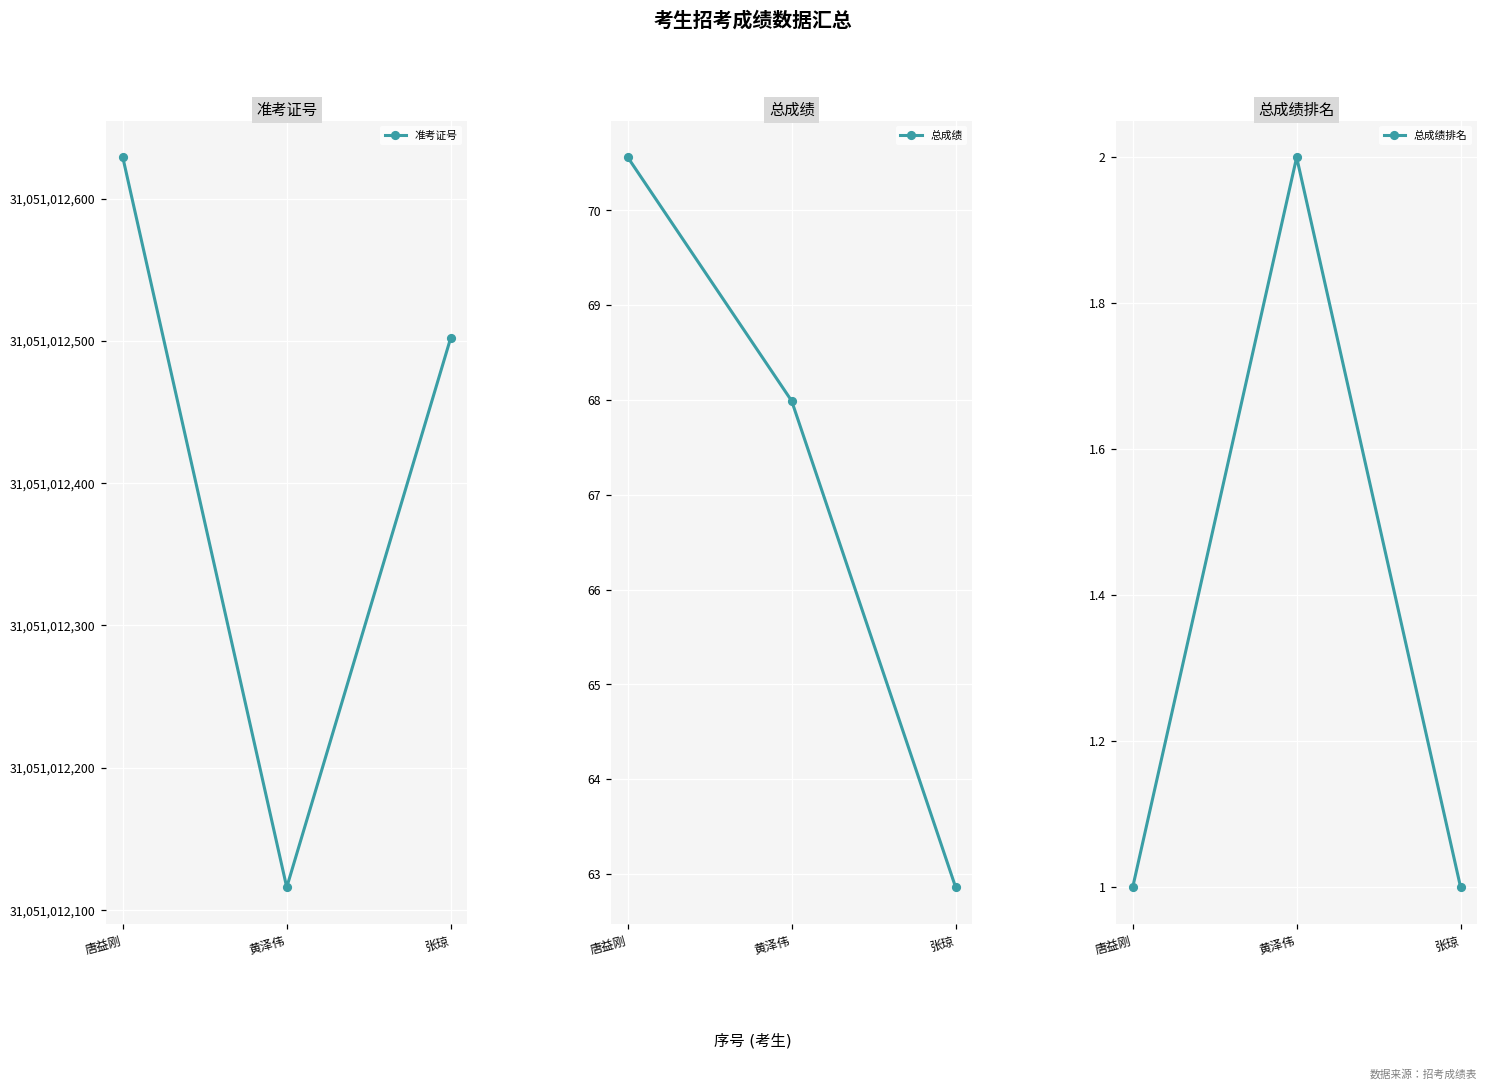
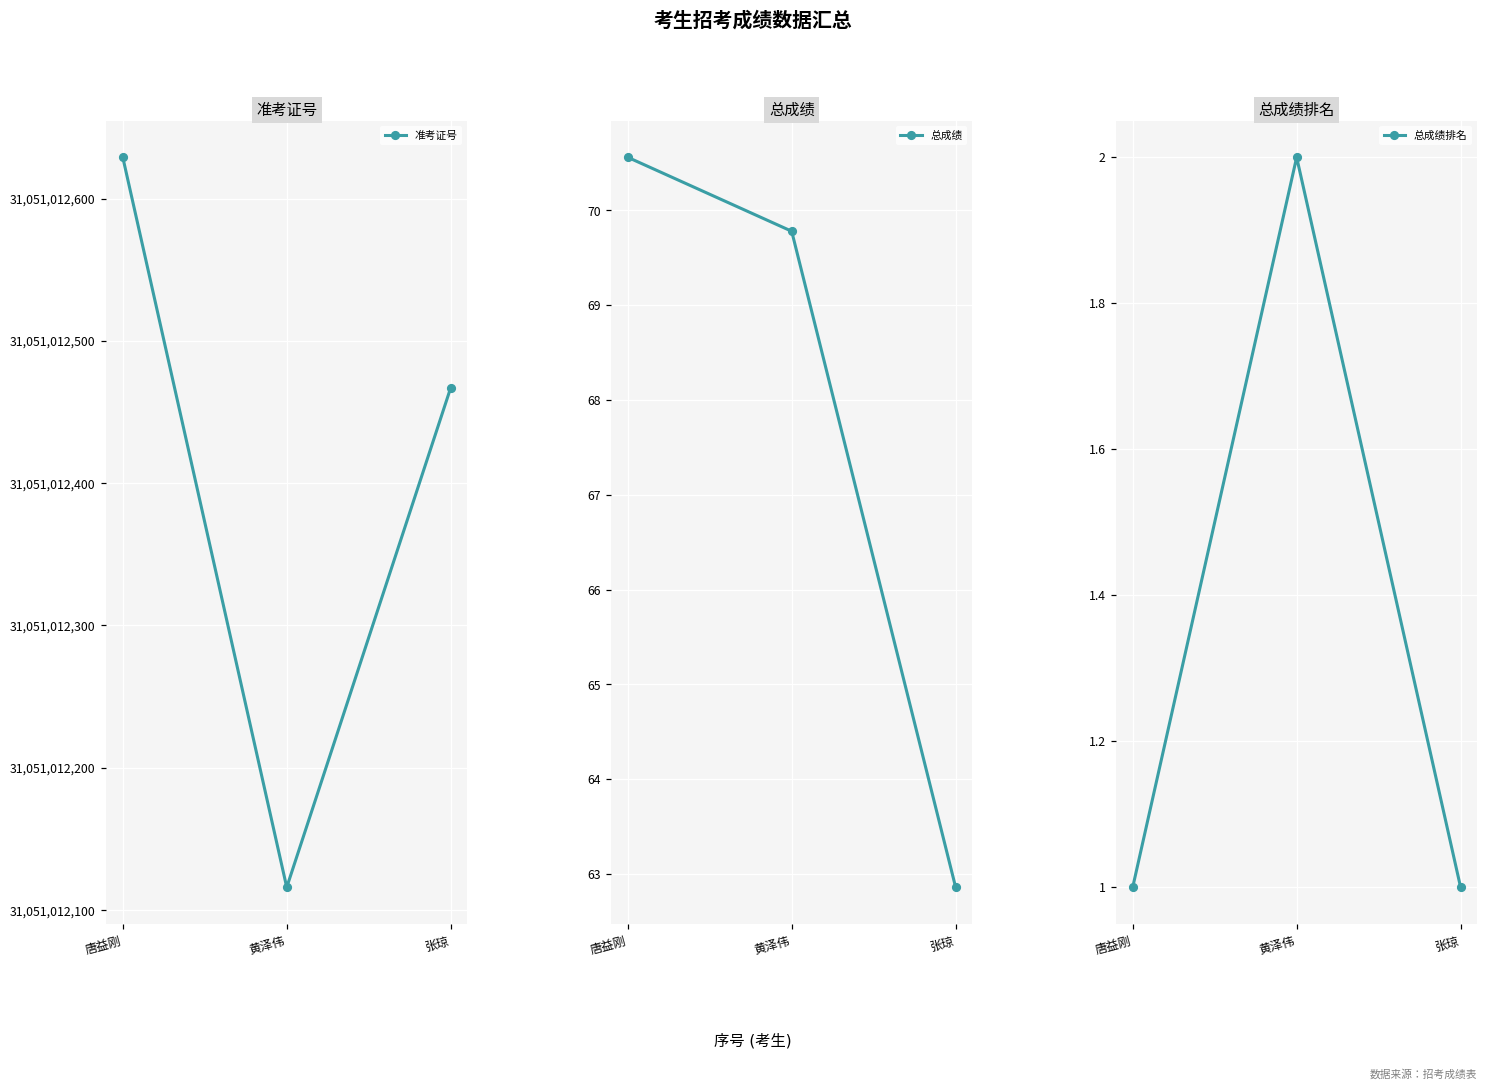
  {
    "准考证号": {
      "唐益刚": "31,051,012,629",
      "黄泽伟": "31,051,012,116",
-     "张琼": "31,051,012,502"
+     "张琼": "31,051,012,467"
    },
    "总成绩": {
      "唐益刚": "70.6",
-     "黄泽伟": "68.0",
+     "黄泽伟": "69.8",
      "张琼": "62.9"
    },
    "总成绩排名": {
      "唐益刚": "1.00",
      "黄泽伟": "2.00",
      "张琼": "1.00"
    }
  }
